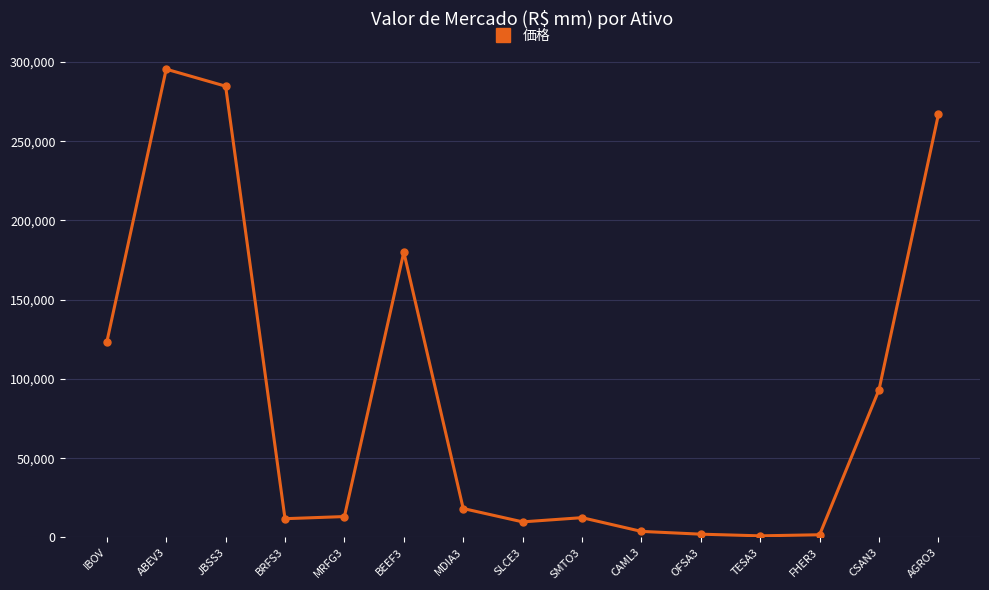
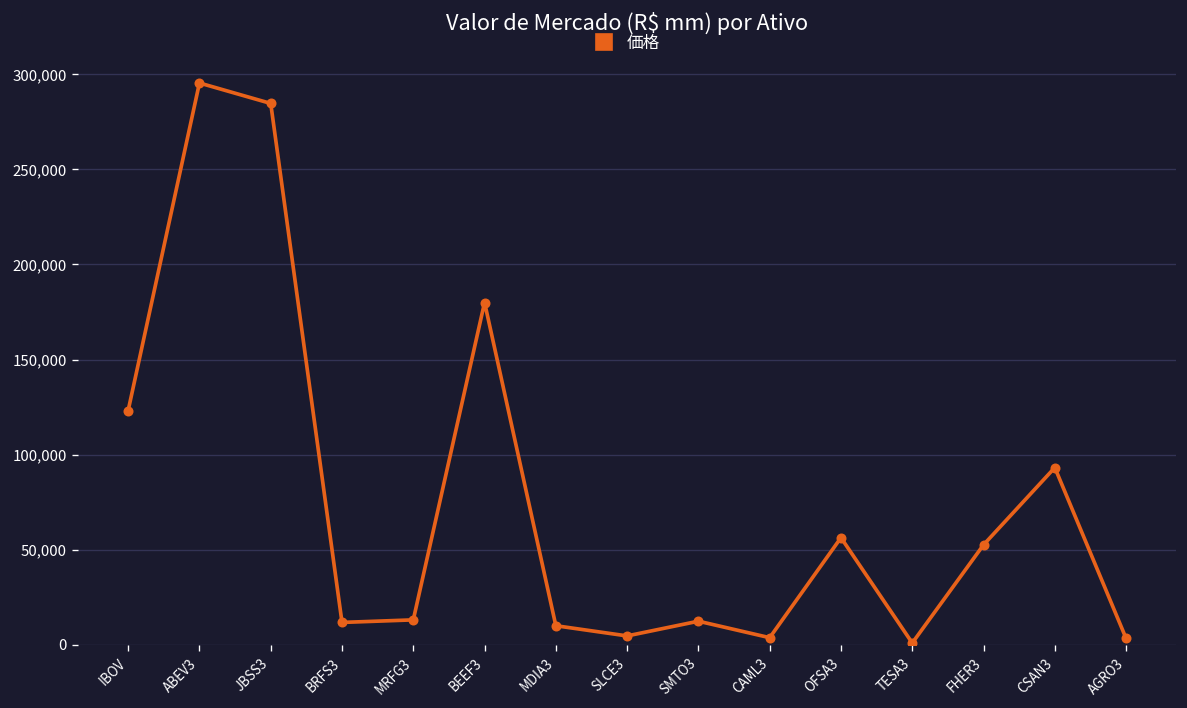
  {
    "IBOV": "123,000",
    "ABEV3": "295,000",
    "JBSS3": "285,000",
    "BRFS3": "12,000",
    "MRFG3": "13,000",
    "BEEF3": "180,000",
-   "MDIA3": "18,000",
-   "SLCE3": "10,000",
+   "MDIA3": "10,000",
+   "SLCE3": "5,000",
    "SMTO3": "12,000",
    "CAML3": "4,000",
-   "OFSA3": "2,000",
+   "OFSA3": "56,000",
    "TESA3": "1,000",
-   "FHER3": "2,000",
+   "FHER3": "53,000",
    "CSAN3": "93,000",
-   "AGRO3": "267,000"
+   "AGRO3": "3,000"
  }
